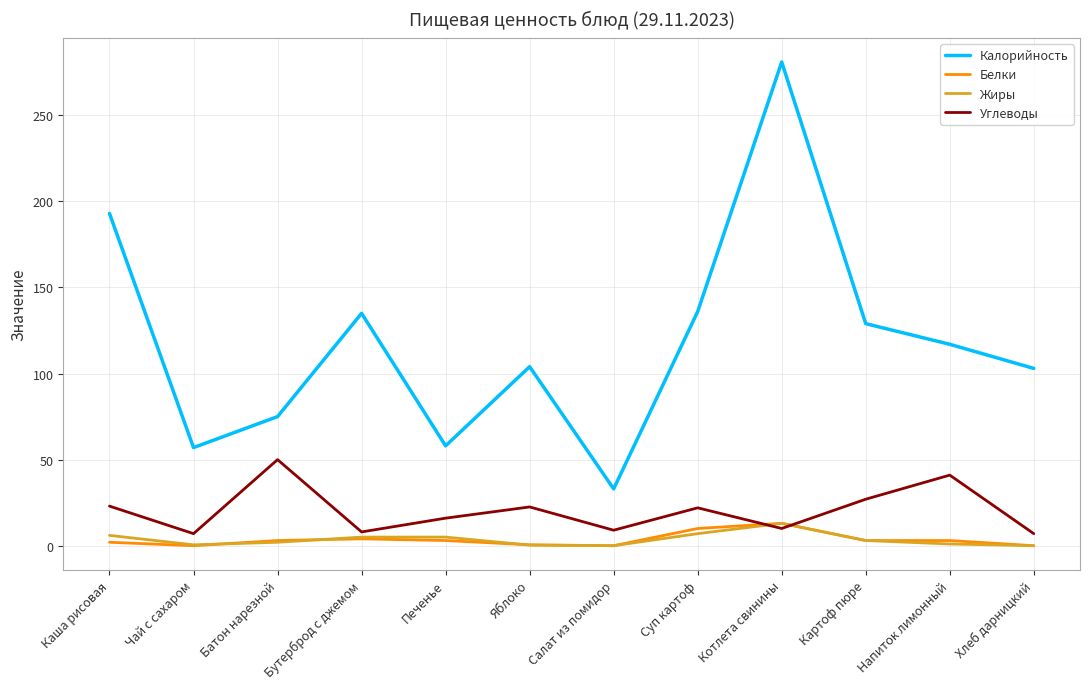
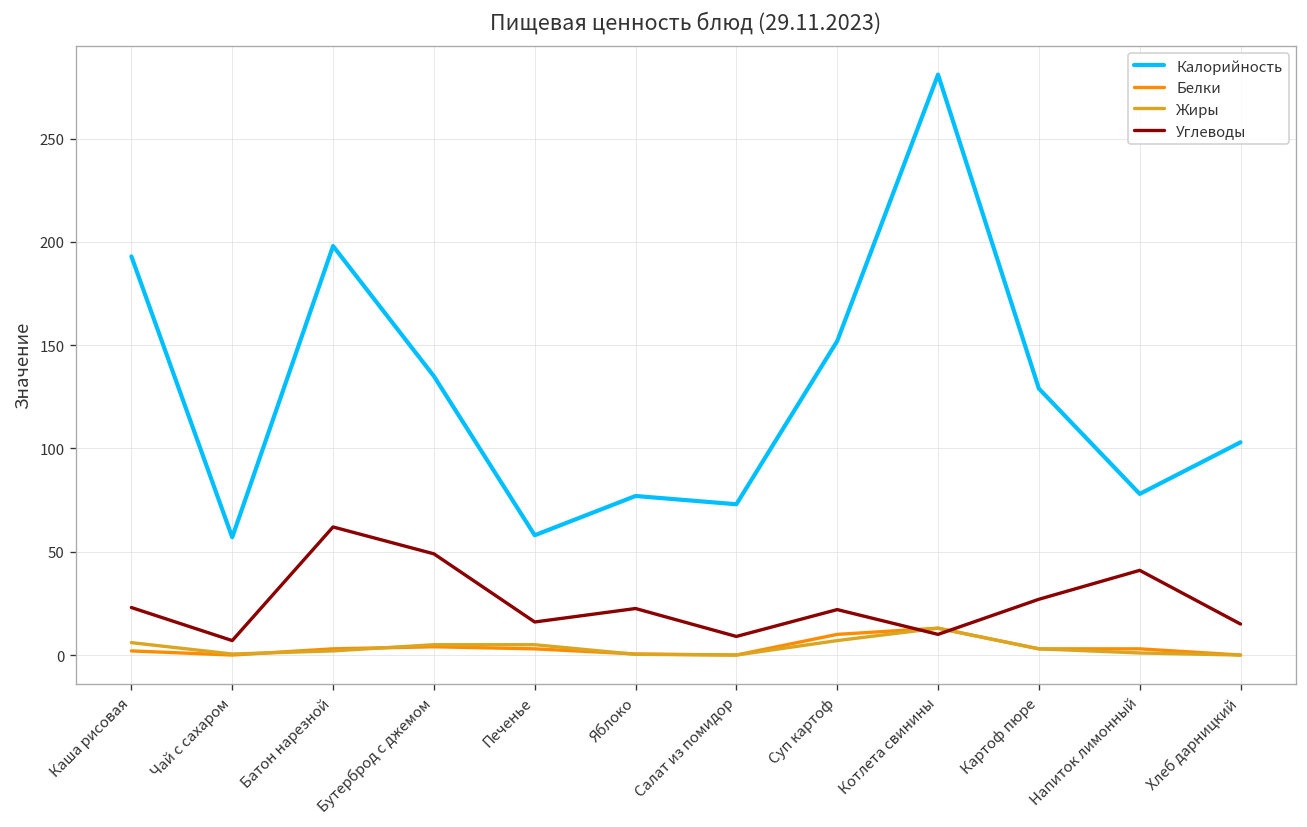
  {
    "Калорийность": {
      "Каша рисовая": 193,
      "Чай с сахаром": 57,
-     "Батон нарезной": 75,
+     "Батон нарезной": 198,
      "Бутерброд с джемом": 135,
      "Печенье": 58,
-     "Яблоко": 104,
-     "Салат из помидор": 33,
-     "Суп картоф": 136,
+     "Яблоко": 77,
+     "Салат из помидор": 73,
+     "Суп картоф": 152,
      "Котлета свинины": 281,
      "Картоф пюре": 129,
-     "Напиток лимонный": 117,
+     "Напиток лимонный": 78,
      "Хлеб дарницкий": 103
    },
    "Углеводы": {
      "Каша рисовая": 23,
      "Чай с сахаром": 7,
-     "Батон нарезной": 50,
-     "Бутерброд с джемом": 8,
+     "Батон нарезной": 62,
+     "Бутерброд с джемом": 49,
      "Печенье": 16,
      "Яблоко": 23,
      "Салат из помидор": 9,
      "Суп картоф": 22,
      "Котлета свинины": 10,
      "Картоф пюре": 27,
      "Напиток лимонный": 41,
-     "Хлеб дарницкий": 7
+     "Хлеб дарницкий": 15
    }
  }
